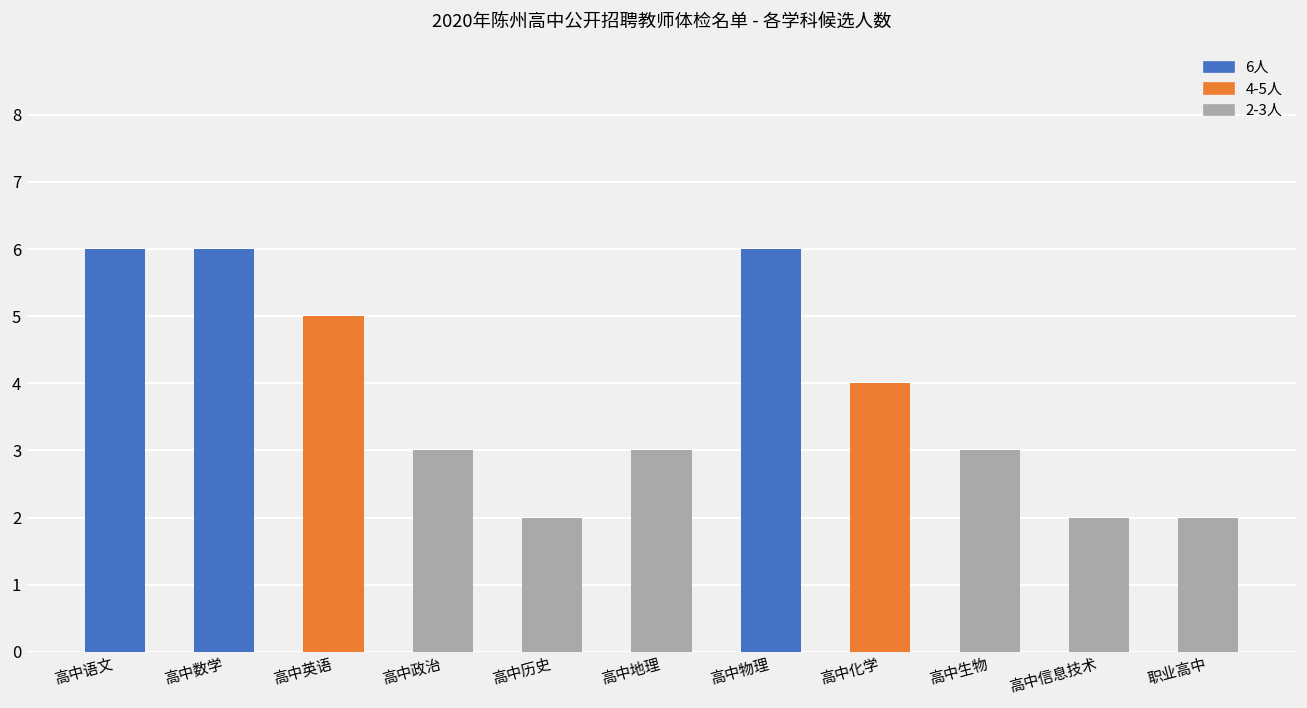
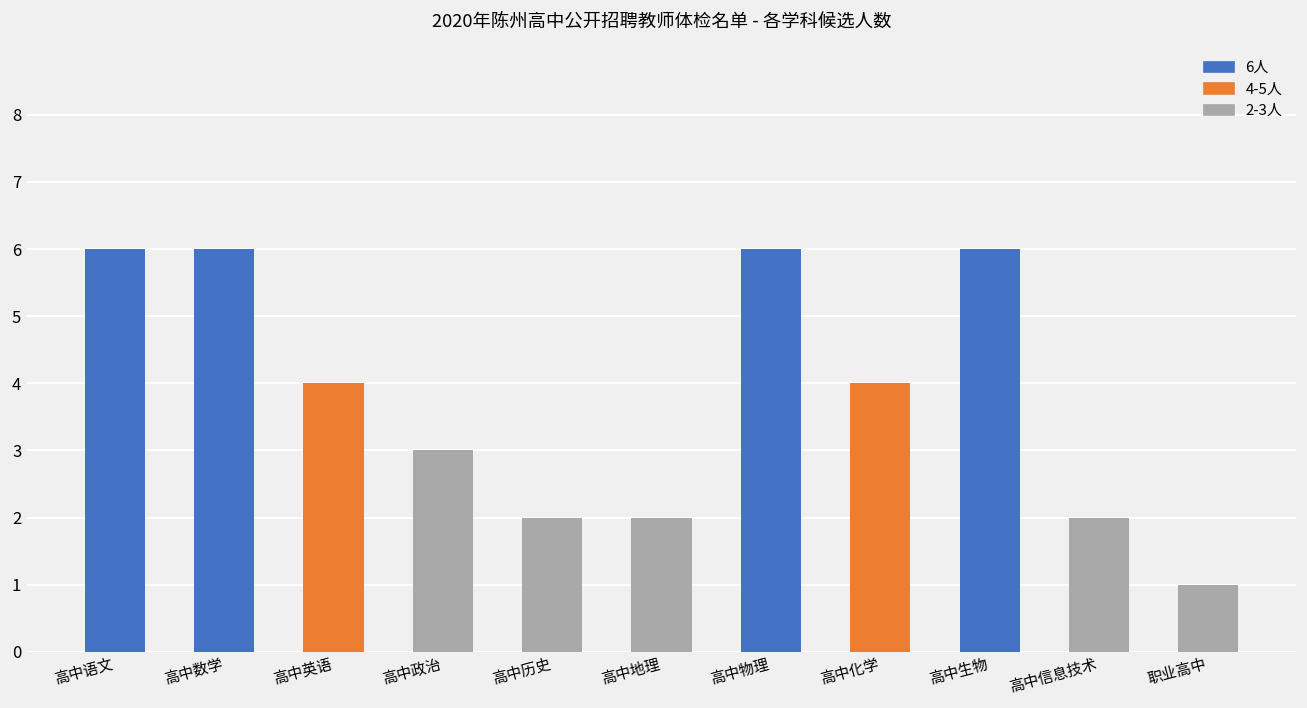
  {
    "高中语文": 6,
    "高中数学": 6,
-   "高中英语": 5,
+   "高中英语": 4,
    "高中政治": 3,
    "高中历史": 2,
-   "高中地理": 3,
+   "高中地理": 2,
    "高中物理": 6,
    "高中化学": 4,
-   "高中生物": 3,
+   "高中生物": 6,
    "高中信息技术": 2,
-   "职业高中": 2
+   "职业高中": 1
  }
